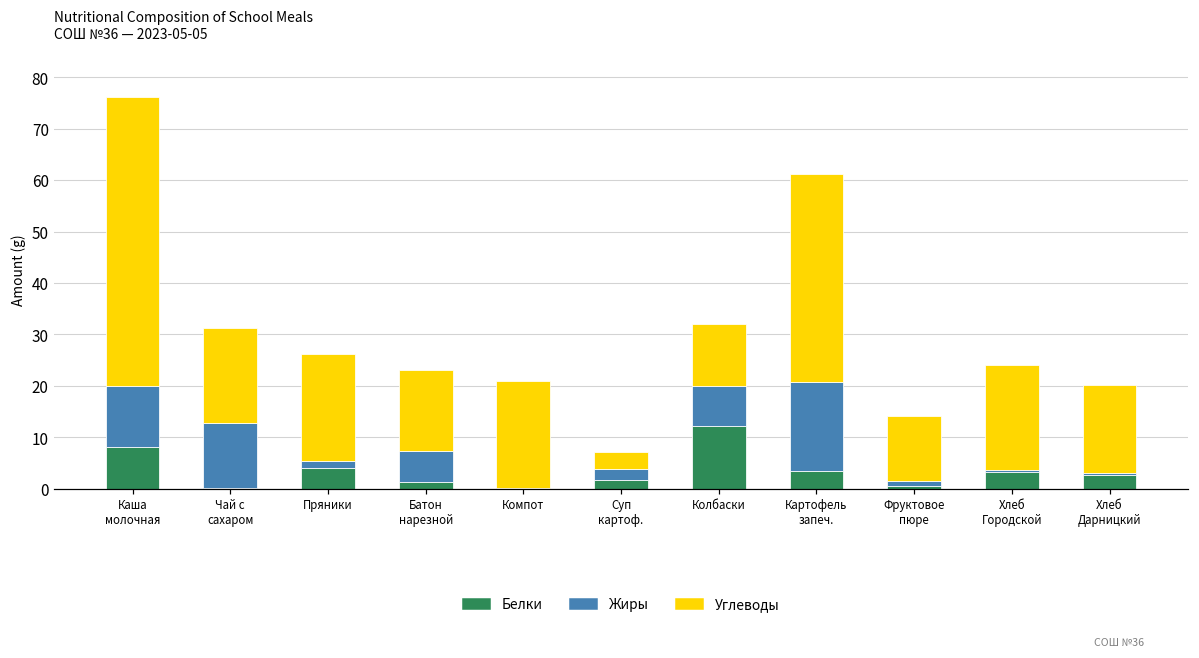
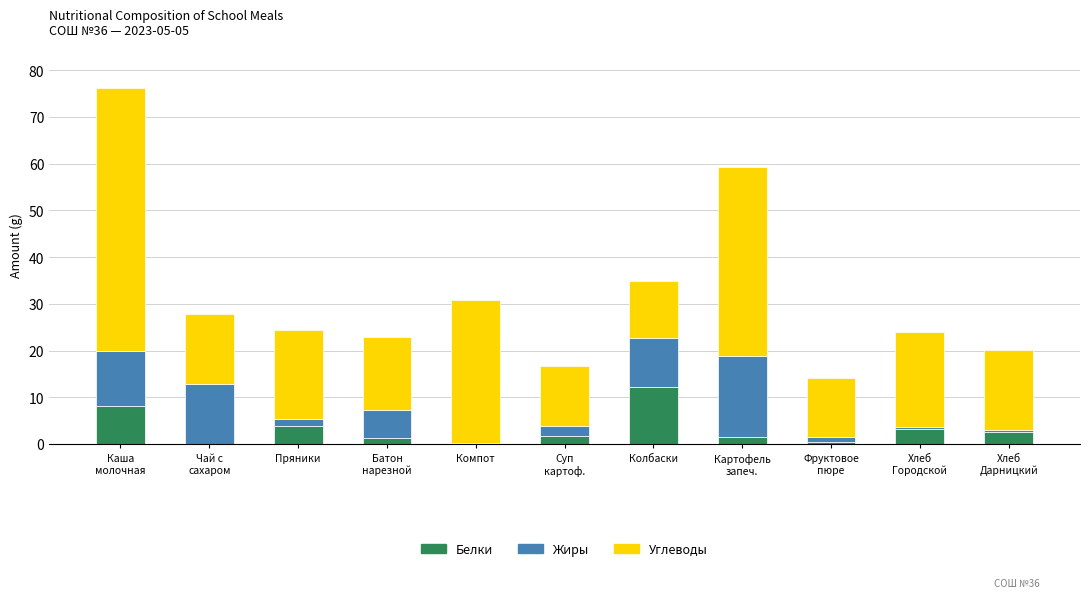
  {
    "Белки": {
      "Каша молочная": 8,
      "Пряники": 4,
      "Батон нарезной": 1,
      "Суп картоф.": 2,
      "Колбаски": 12,
-     "Картофель запеч.": 3,
+     "Картофель запеч.": 2,
      "Хлеб Городской": 3,
      "Хлеб Дарницкий": 3
    },
    "Жиры": {
      "Каша молочная": 12,
      "Чай с сахаром": 13,
      "Пряники": 2,
      "Батон нарезной": 6,
      "Суп картоф.": 2,
-     "Колбаски": 8,
+     "Колбаски": 10,
      "Картофель запеч.": 17,
      "Фруктовое пюре": 1
    },
    "Углеводы": {
      "Каша молочная": 56,
-     "Чай с сахаром": 18,
-     "Пряники": 21,
+     "Чай с сахаром": 15,
+     "Пряники": 19,
      "Батон нарезной": 16,
-     "Компот": 21,
-     "Суп картоф.": 3,
+     "Компот": 30,
+     "Суп картоф.": 13,
      "Колбаски": 12,
      "Картофель запеч.": 40,
      "Фруктовое пюре": 13,
      "Хлеб Городской": 20,
      "Хлеб Дарницкий": 17
    }
  }
